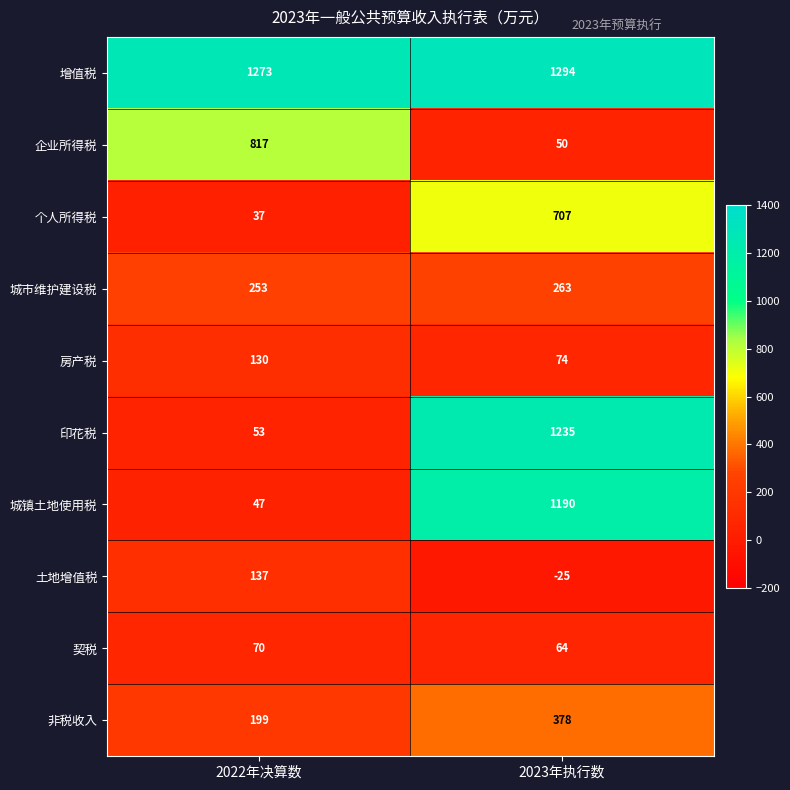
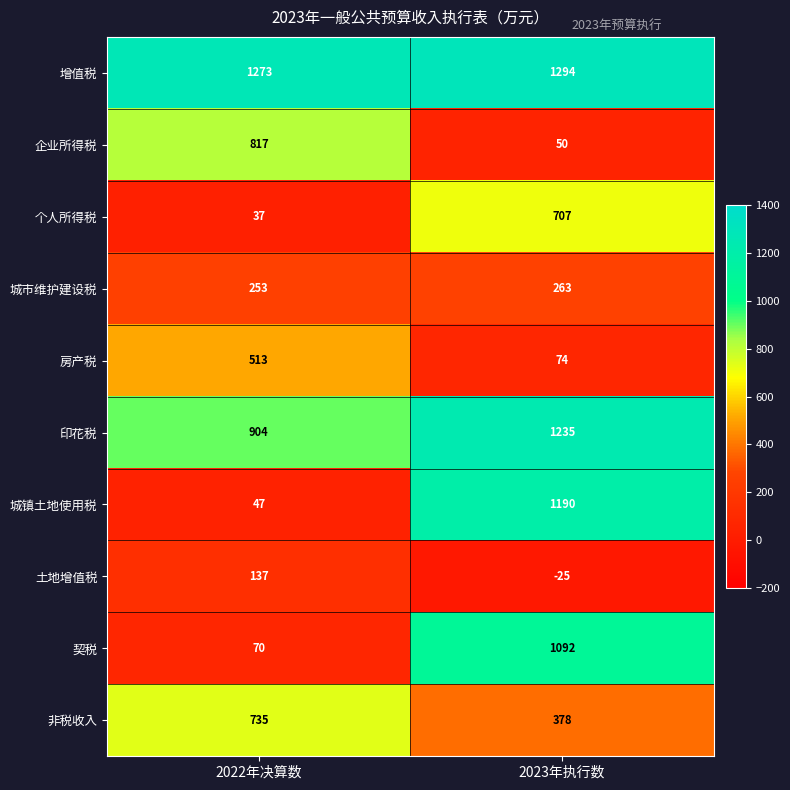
  {
    "增值税": {
      "2022年决算数": 1273,
      "2023年执行数": 1294
    },
    "企业所得税": {
      "2022年决算数": 817,
      "2023年执行数": 50
    },
    "个人所得税": {
      "2022年决算数": 37,
      "2023年执行数": 707
    },
    "城市维护建设税": {
      "2022年决算数": 253,
      "2023年执行数": 263
    },
    "房产税": {
-     "2022年决算数": 130,
+     "2022年决算数": 513,
      "2023年执行数": 74
    },
    "印花税": {
-     "2022年决算数": 53,
+     "2022年决算数": 904,
      "2023年执行数": 1235
    },
    "城镇土地使用税": {
      "2022年决算数": 47,
      "2023年执行数": 1190
    },
    "土地增值税": {
      "2022年决算数": 137,
      "2023年执行数": -25
    },
    "契税": {
      "2022年决算数": 70,
-     "2023年执行数": 64
+     "2023年执行数": 1092
    },
    "非税收入": {
-     "2022年决算数": 199,
+     "2022年决算数": 735,
      "2023年执行数": 378
    }
  }
